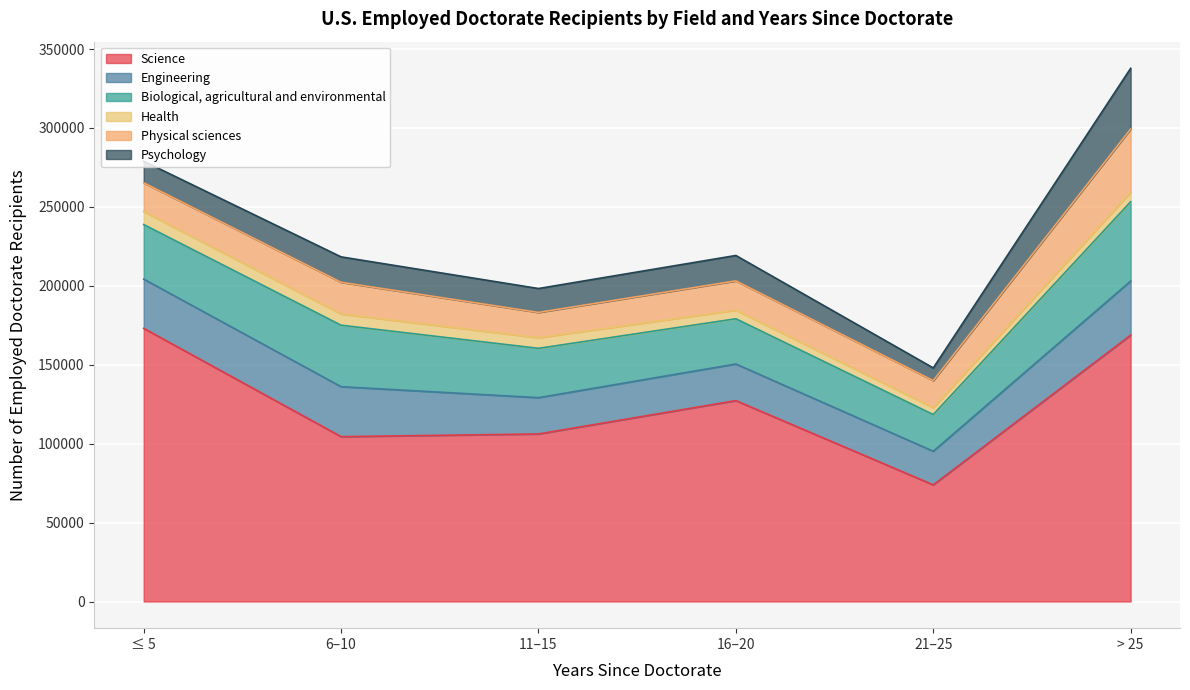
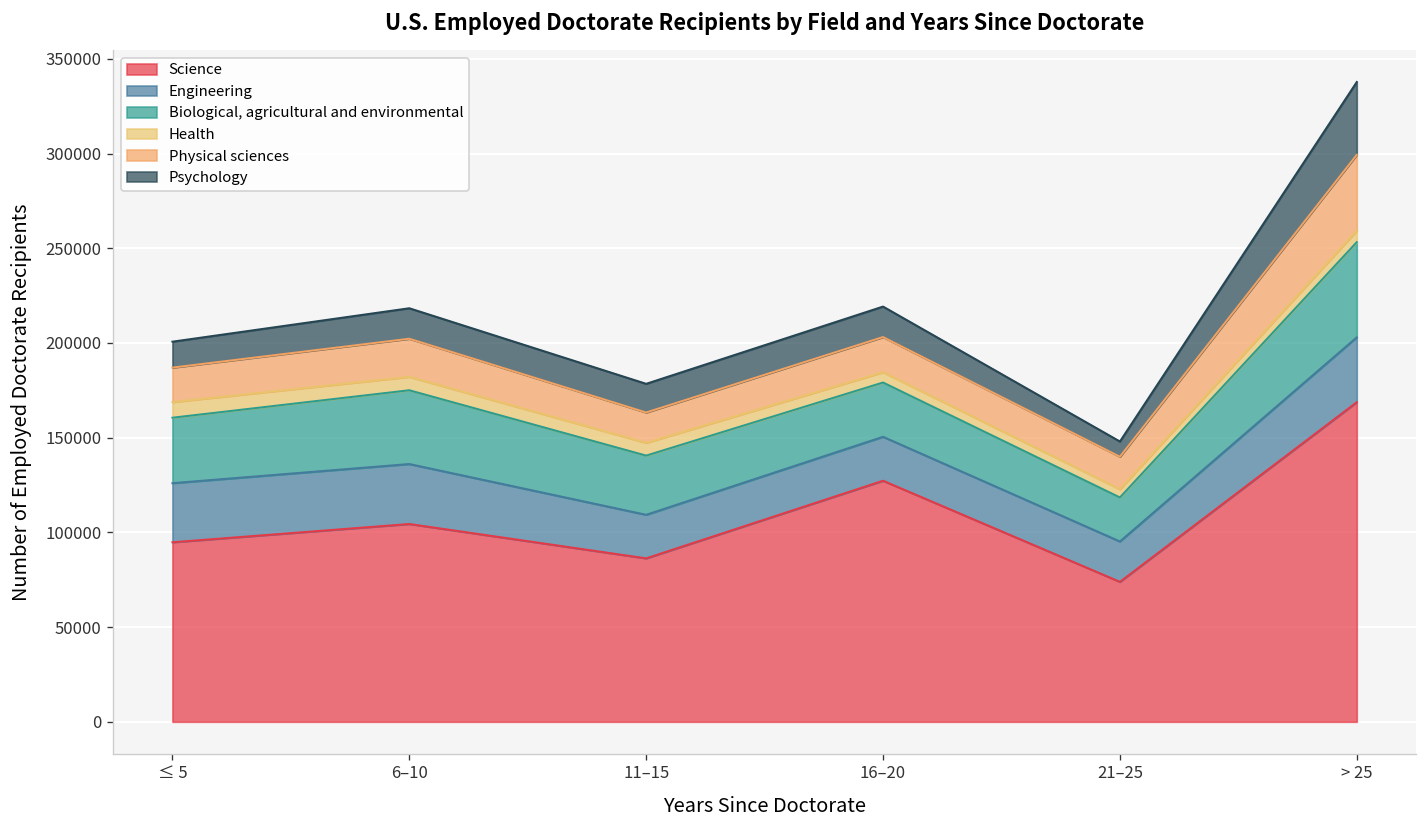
  {
    "Science": {
-     "≤ 5": 173000,
+     "≤ 5": 95000,
      "6–10": 104000,
-     "11–15": 106000,
+     "11–15": 86000,
      "16–20": 127000,
      "21–25": 74000,
      "> 25": 169000
    },
    "Psychology": {
      "6–10": 16000,
      "11–15": 15000,
      "16–20": 16000,
      "21–25": 8000,
      "> 25": 38000
    }
  }
